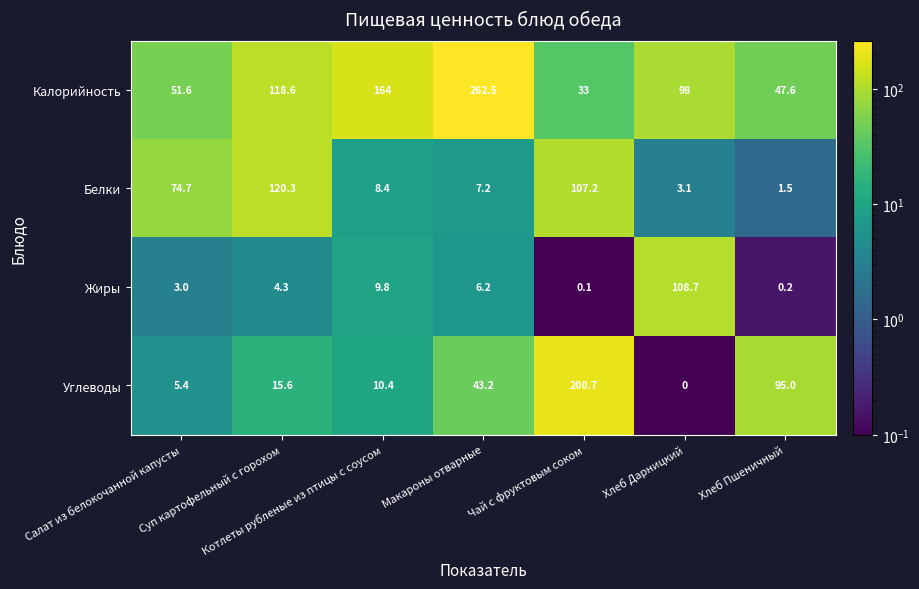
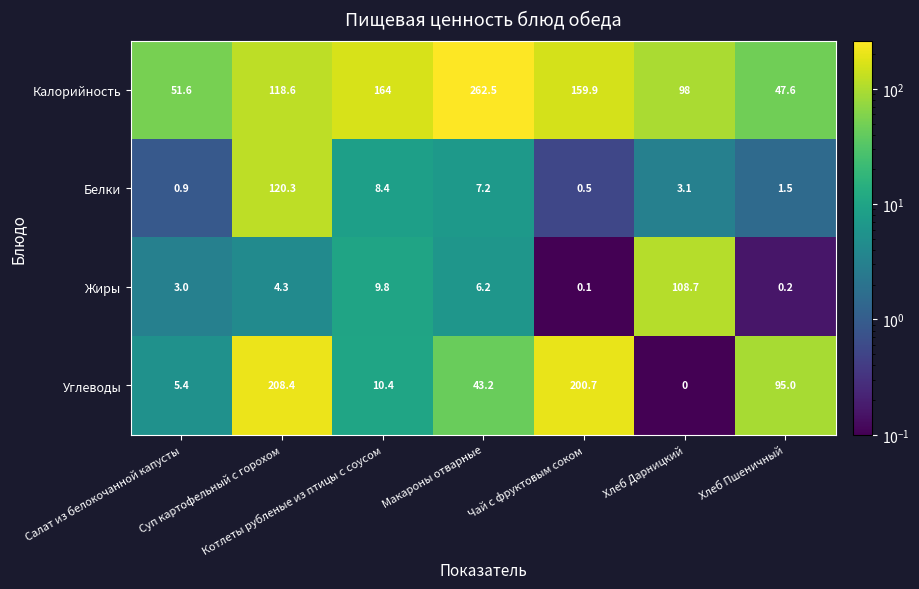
  {
    "Калорийность": {
      "Салат из белокочанной капусты": 51.6,
      "Суп картофельный с горохом": 118.6,
      "Котлеты рубленые из птицы с соусом": 164,
      "Макароны отварные": 262.5,
-     "Чай с фруктовым соком": 33,
+     "Чай с фруктовым соком": 159.9,
      "Хлеб Дарницкий": 98,
      "Хлеб Пшеничный": 47.6
    },
    "Белки": {
-     "Салат из белокочанной капусты": 74.7,
+     "Салат из белокочанной капусты": 0.9,
      "Суп картофельный с горохом": 120.3,
      "Котлеты рубленые из птицы с соусом": 8.4,
      "Макароны отварные": 7.2,
-     "Чай с фруктовым соком": 107.2,
+     "Чай с фруктовым соком": 0.5,
      "Хлеб Дарницкий": 3.1,
      "Хлеб Пшеничный": 1.5
    },
    "Жиры": {
      "Салат из белокочанной капусты": 3.0,
      "Суп картофельный с горохом": 4.3,
      "Котлеты рубленые из птицы с соусом": 9.8,
      "Макароны отварные": 6.2,
      "Чай с фруктовым соком": 0.1,
      "Хлеб Дарницкий": 108.7,
      "Хлеб Пшеничный": 0.2
    },
    "Углеводы": {
      "Салат из белокочанной капусты": 5.4,
-     "Суп картофельный с горохом": 15.6,
+     "Суп картофельный с горохом": 208.4,
      "Котлеты рубленые из птицы с соусом": 10.4,
      "Макароны отварные": 43.2,
      "Чай с фруктовым соком": 200.7,
      "Хлеб Дарницкий": 0,
      "Хлеб Пшеничный": 95.0
    }
  }
